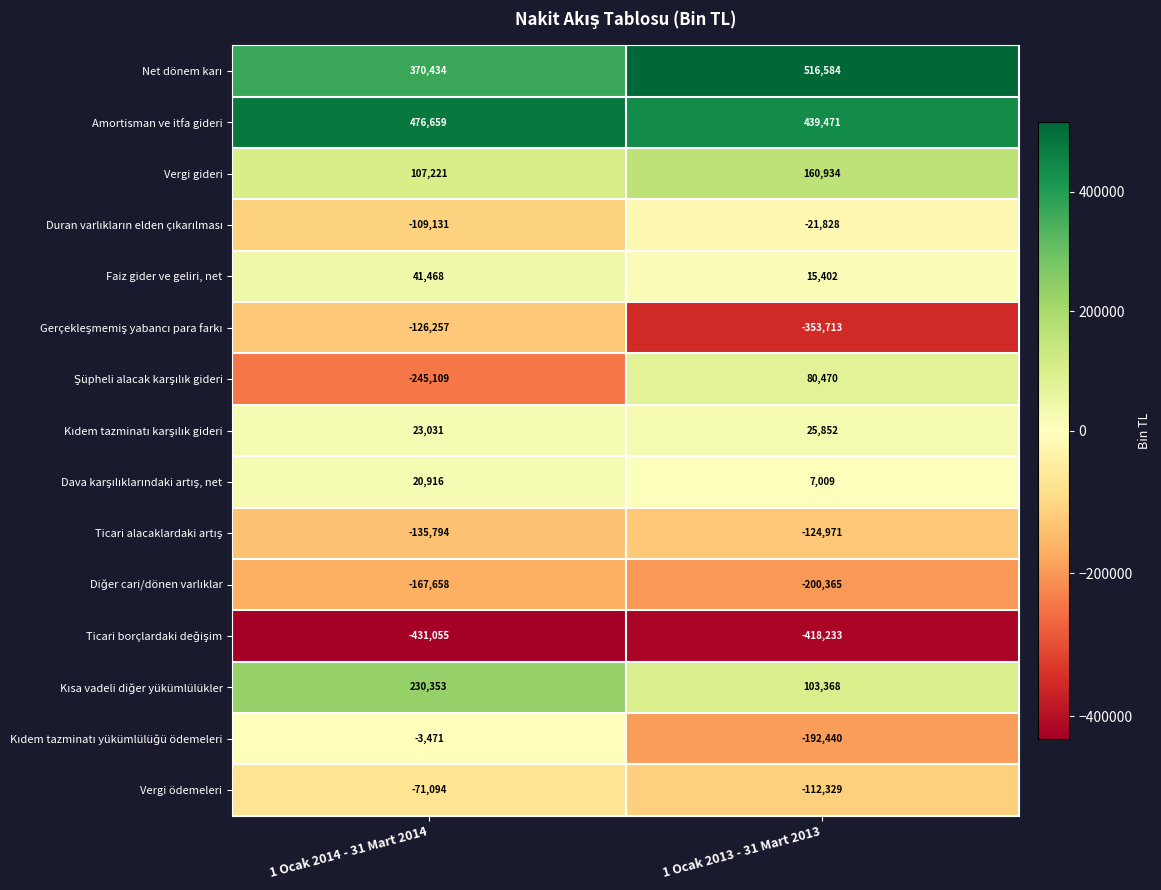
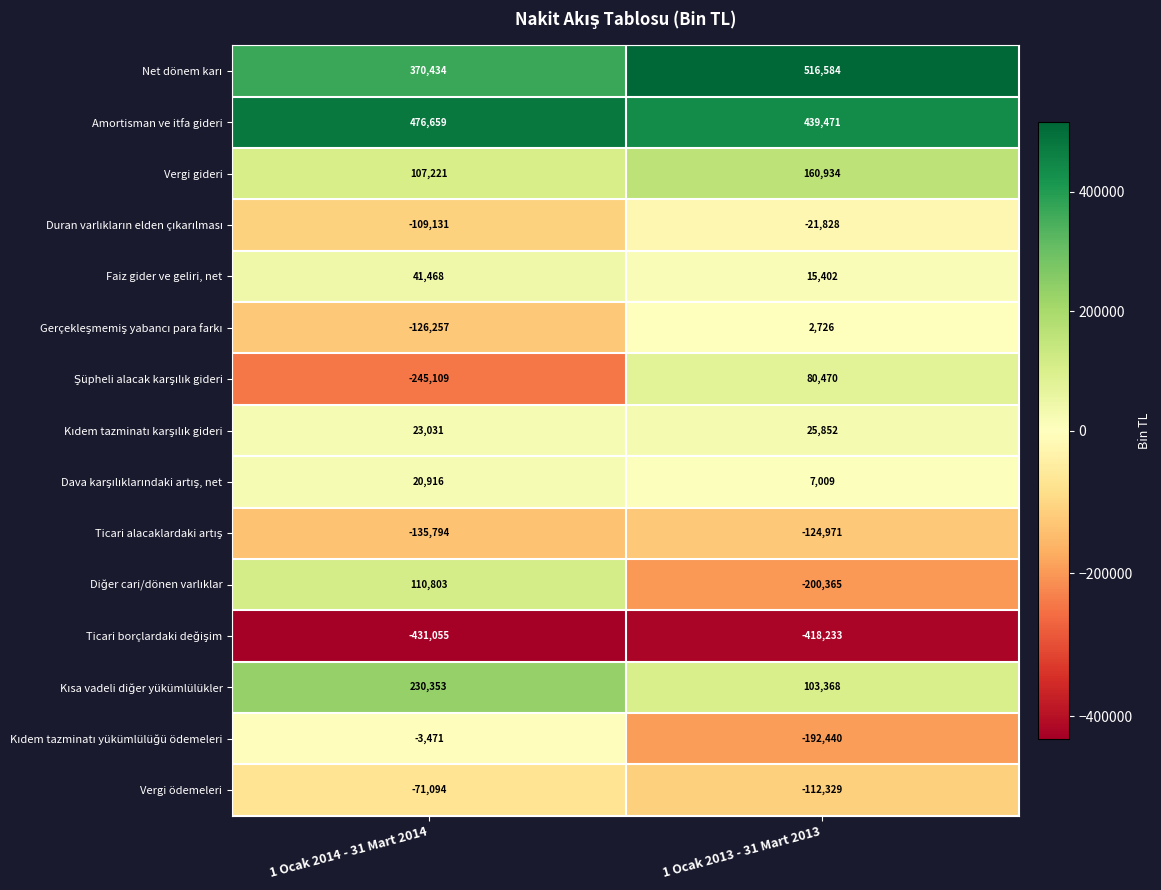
  {
    "Net dönem karı": {
      "1 Ocak 2014 - 31 Mart 2014": "370,434",
      "1 Ocak 2013 - 31 Mart 2013": "516,584"
    },
    "Amortisman ve itfa gideri": {
      "1 Ocak 2014 - 31 Mart 2014": "476,659",
      "1 Ocak 2013 - 31 Mart 2013": "439,471"
    },
    "Vergi gideri": {
      "1 Ocak 2014 - 31 Mart 2014": "107,221",
      "1 Ocak 2013 - 31 Mart 2013": "160,934"
    },
    "Duran varlıkların elden çıkarılması": {
      "1 Ocak 2014 - 31 Mart 2014": "-109,131",
      "1 Ocak 2013 - 31 Mart 2013": "-21,828"
    },
    "Faiz gider ve geliri, net": {
      "1 Ocak 2014 - 31 Mart 2014": "41,468",
      "1 Ocak 2013 - 31 Mart 2013": "15,402"
    },
    "Gerçekleşmemiş yabancı para farkı": {
      "1 Ocak 2014 - 31 Mart 2014": "-126,257",
-     "1 Ocak 2013 - 31 Mart 2013": "-353,713"
+     "1 Ocak 2013 - 31 Mart 2013": "2,726"
    },
    "Şüpheli alacak karşılık gideri": {
      "1 Ocak 2014 - 31 Mart 2014": "-245,109",
      "1 Ocak 2013 - 31 Mart 2013": "80,470"
    },
    "Kıdem tazminatı karşılık gideri": {
      "1 Ocak 2014 - 31 Mart 2014": "23,031",
      "1 Ocak 2013 - 31 Mart 2013": "25,852"
    },
    "Dava karşılıklarındaki artış, net": {
      "1 Ocak 2014 - 31 Mart 2014": "20,916",
      "1 Ocak 2013 - 31 Mart 2013": "7,009"
    },
    "Ticari alacaklardaki artış": {
      "1 Ocak 2014 - 31 Mart 2014": "-135,794",
      "1 Ocak 2013 - 31 Mart 2013": "-124,971"
    },
    "Diğer cari/dönen varlıklar": {
-     "1 Ocak 2014 - 31 Mart 2014": "-167,658",
+     "1 Ocak 2014 - 31 Mart 2014": "110,803",
      "1 Ocak 2013 - 31 Mart 2013": "-200,365"
    },
    "Ticari borçlardaki değişim": {
      "1 Ocak 2014 - 31 Mart 2014": "-431,055",
      "1 Ocak 2013 - 31 Mart 2013": "-418,233"
    },
    "Kısa vadeli diğer yükümlülükler": {
      "1 Ocak 2014 - 31 Mart 2014": "230,353",
      "1 Ocak 2013 - 31 Mart 2013": "103,368"
    },
    "Kıdem tazminatı yükümlülüğü ödemeleri": {
      "1 Ocak 2014 - 31 Mart 2014": "-3,471",
      "1 Ocak 2013 - 31 Mart 2013": "-192,440"
    },
    "Vergi ödemeleri": {
      "1 Ocak 2014 - 31 Mart 2014": "-71,094",
      "1 Ocak 2013 - 31 Mart 2013": "-112,329"
    }
  }
